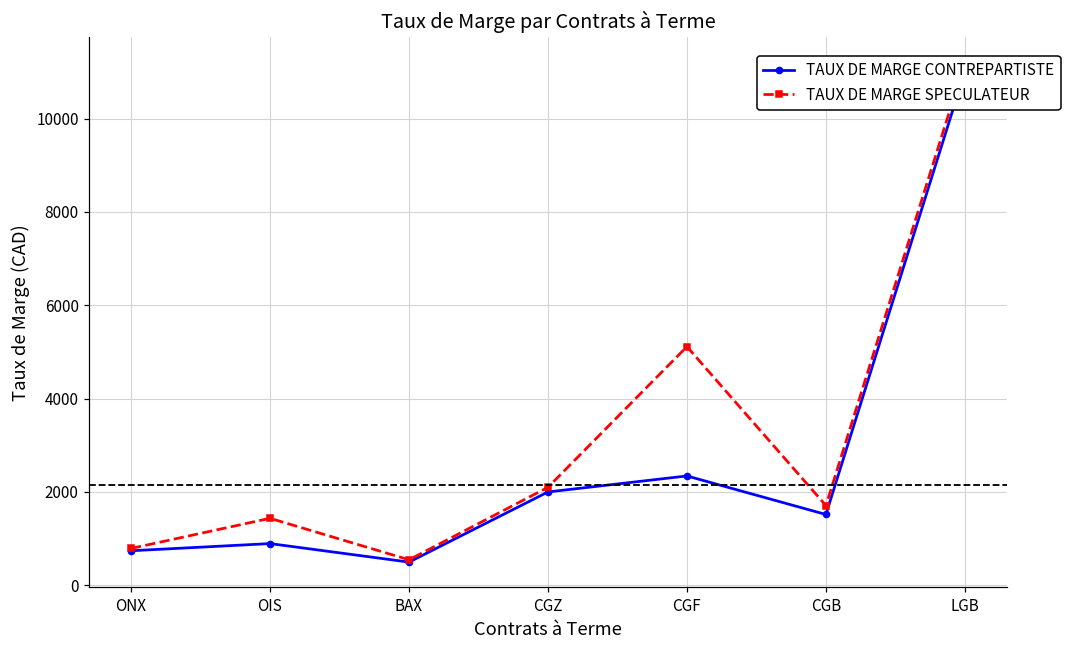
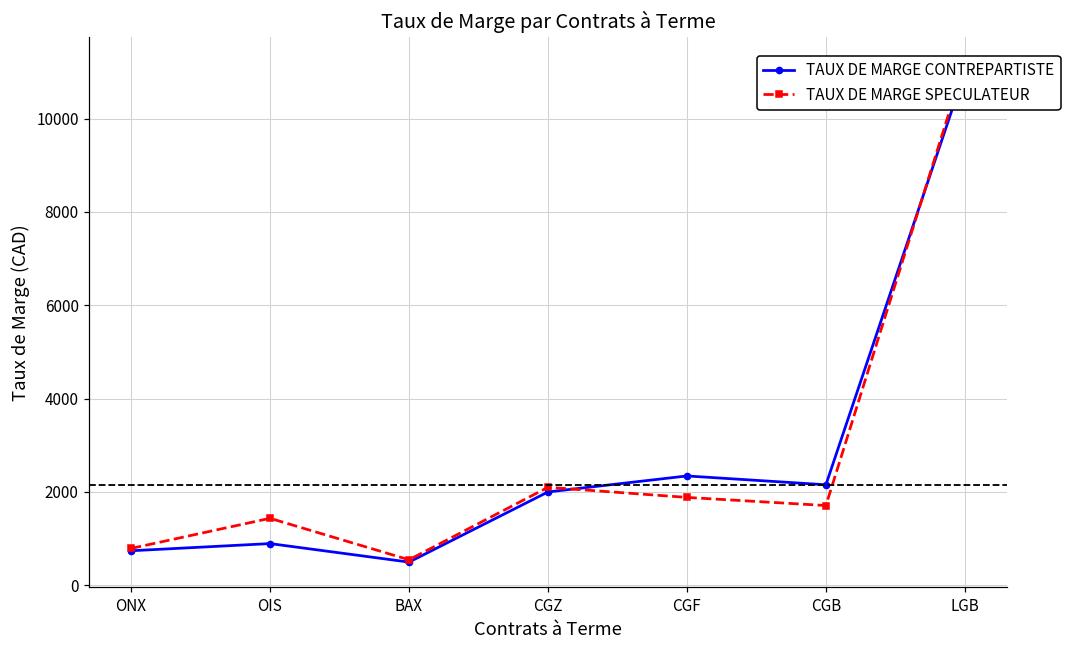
  {
    "TAUX DE MARGE CONTREPARTISTE": {
      "OIS": 900,
      "CGZ": 2000,
      "CGF": 2300,
-     "CGB": 1500
+     "CGB": 2200
    },
    "TAUX DE MARGE SPECULATEUR": {
      "OIS": 1400,
      "CGZ": 2100,
-     "CGF": 5100,
+     "CGF": 1900,
      "CGB": 1700
    }
  }
